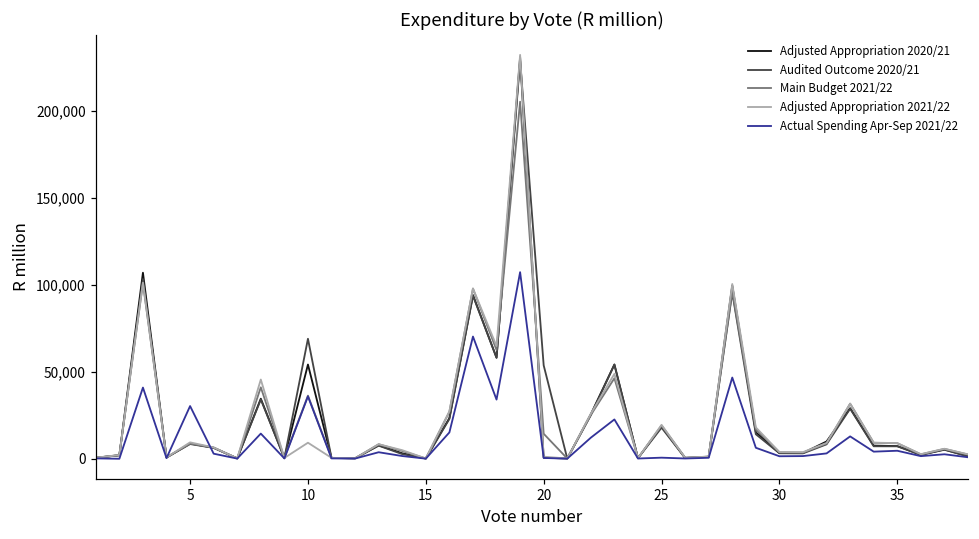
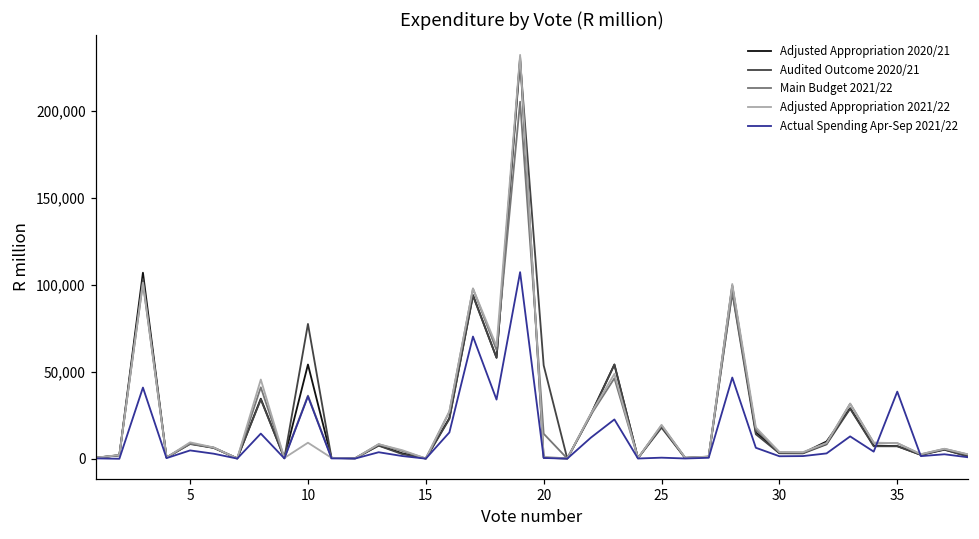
  {
    "Adjusted Appropriation 2020/21": {
      "10": "54,000"
    },
    "Audited Outcome 2020/21": {
-     "10": "69,000",
+     "10": "78,000",
      "20": "54,000"
    },
    "Main Budget 2021/22": {
      "20": "14,000"
    },
    "Adjusted Appropriation 2021/22": {
      "10": "9,000"
    },
    "Actual Spending Apr-Sep 2021/22": {
-     "5": "30,000",
+     "5": "5,000",
      "25": "1,000",
      "30": "1,000",
-     "35": "5,000"
+     "35": "39,000"
    }
  }
